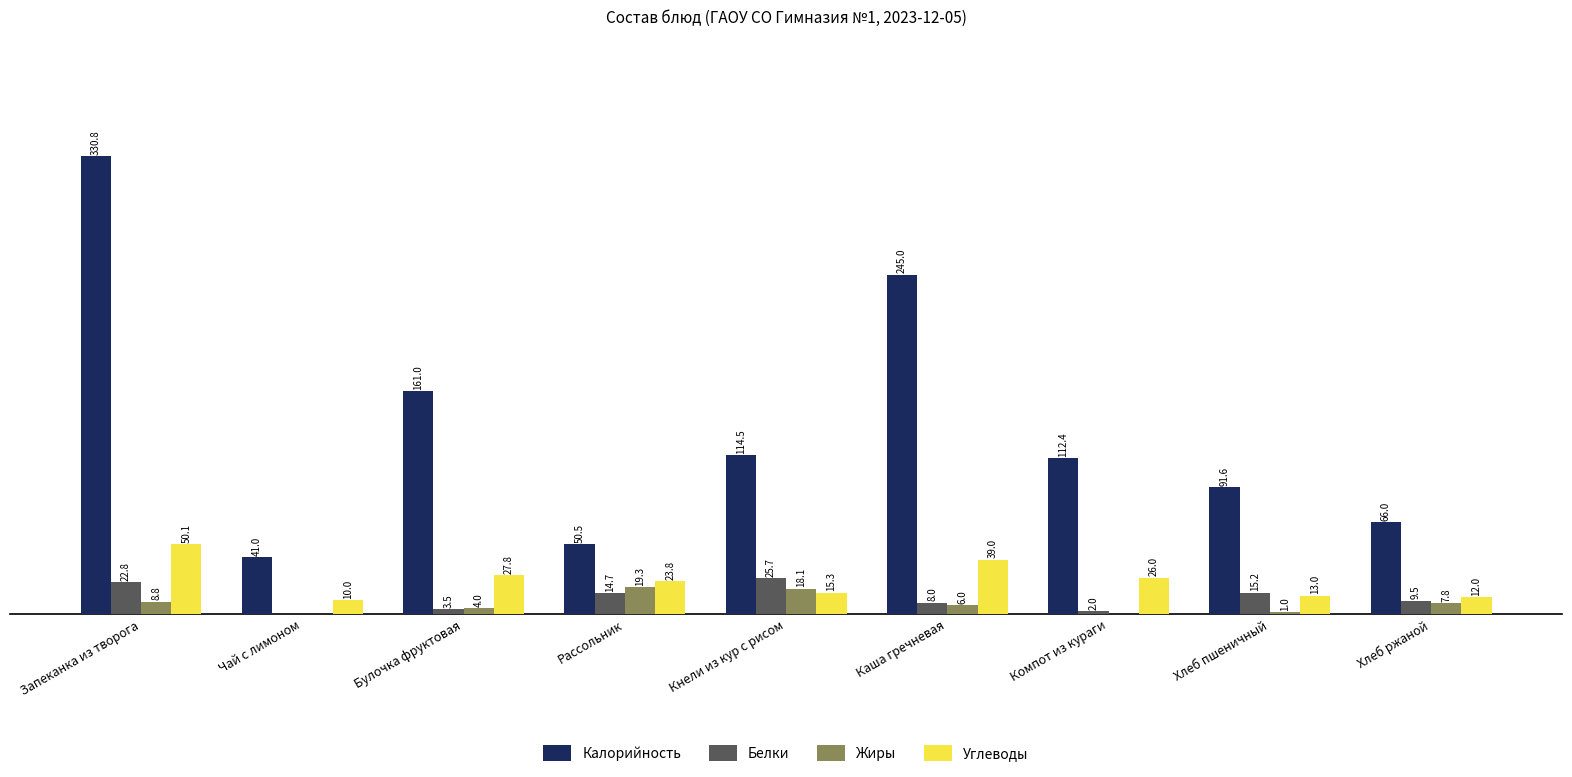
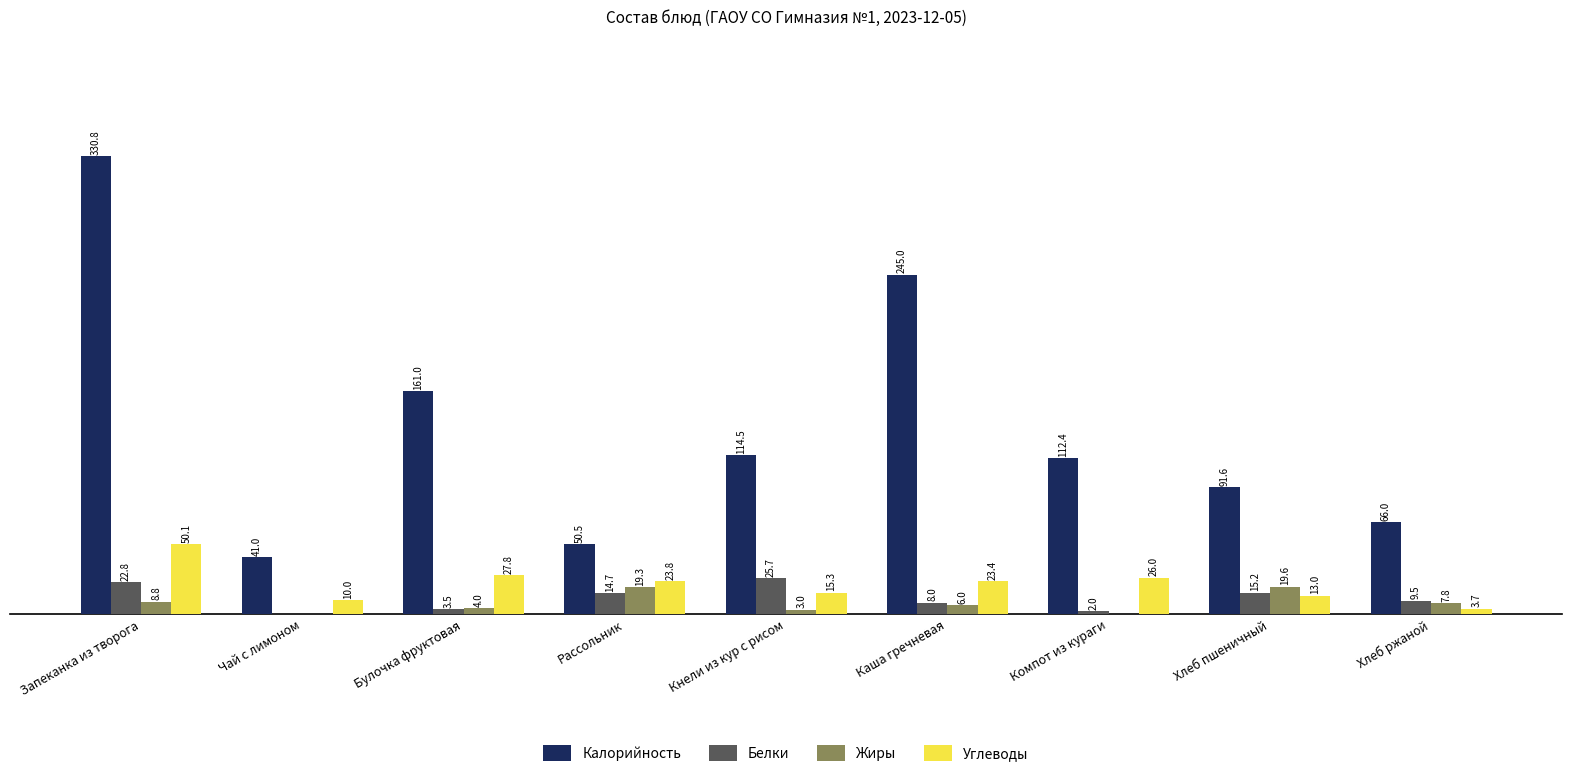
  {
    "Калорийность": {
      "Запеканка из творога": 330.8,
      "Чай с лимоном": 41.0,
      "Булочка фруктовая": 161.0,
      "Рассольник": 50.5,
      "Кнели из кур с рисом": 114.5,
      "Каша гречневая": 245.0,
      "Компот из кураги": 112.4,
      "Хлеб пшеничный": 91.6,
      "Хлеб ржаной": 66.0
    },
    "Белки": {
      "Запеканка из творога": 22.8,
      "Булочка фруктовая": 3.5,
      "Рассольник": 14.7,
      "Кнели из кур с рисом": 25.7,
      "Каша гречневая": 8.0,
      "Компот из кураги": 2.0,
      "Хлеб пшеничный": 15.2,
      "Хлеб ржаной": 9.5
    },
    "Жиры": {
      "Запеканка из творога": 8.8,
      "Булочка фруктовая": 4.0,
      "Рассольник": 19.3,
-     "Кнели из кур с рисом": 18.1,
+     "Кнели из кур с рисом": 3.0,
      "Каша гречневая": 6.0,
-     "Хлеб пшеничный": 1.0,
+     "Хлеб пшеничный": 19.6,
      "Хлеб ржаной": 7.8
    },
    "Углеводы": {
      "Запеканка из творога": 50.1,
      "Чай с лимоном": 10.0,
      "Булочка фруктовая": 27.8,
      "Рассольник": 23.8,
      "Кнели из кур с рисом": 15.3,
-     "Каша гречневая": 39.0,
+     "Каша гречневая": 23.4,
      "Компот из кураги": 26.0,
      "Хлеб пшеничный": 13.0,
-     "Хлеб ржаной": 12.0
+     "Хлеб ржаной": 3.7
    }
  }
